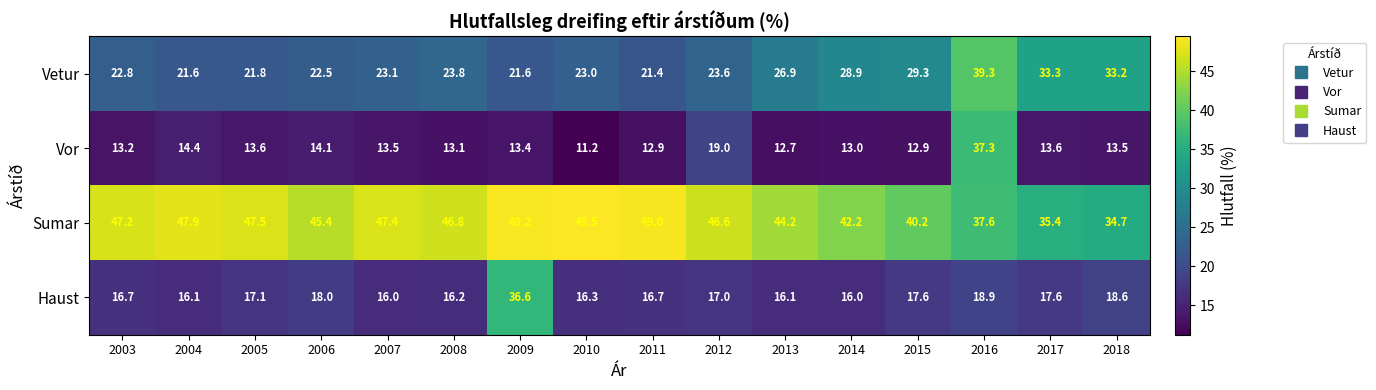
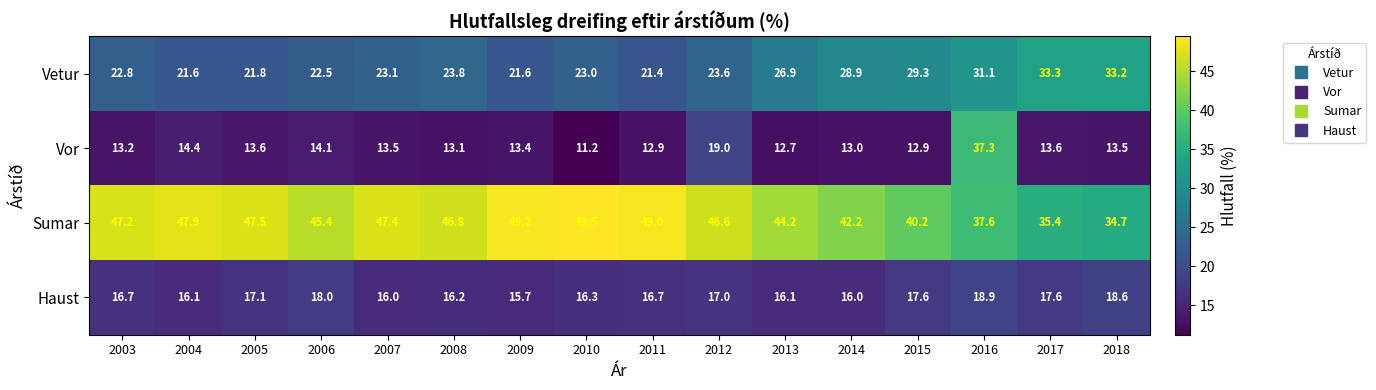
  {
    "Vetur": {
      "2003": 22.8,
      "2004": 21.6,
      "2005": 21.8,
      "2006": 22.5,
      "2007": 23.1,
      "2008": 23.8,
      "2009": 21.6,
      "2010": 23.0,
      "2011": 21.4,
      "2012": 23.6,
      "2013": 26.9,
      "2014": 28.9,
      "2015": 29.3,
-     "2016": 39.3,
+     "2016": 31.1,
      "2017": 33.3,
      "2018": 33.2
    },
    "Vor": {
      "2003": 13.2,
      "2004": 14.4,
      "2005": 13.6,
      "2006": 14.1,
      "2007": 13.5,
      "2008": 13.1,
      "2009": 13.4,
      "2010": 11.2,
      "2011": 12.9,
      "2012": 19.0,
      "2013": 12.7,
      "2014": 13.0,
      "2015": 12.9,
      "2016": 37.3,
      "2017": 13.6,
      "2018": 13.5
    },
    "Sumar": {
      "2006": 45.4,
      "2008": 46.8,
      "2012": 46.6,
      "2013": 44.2,
      "2014": 42.2,
      "2015": 40.2,
      "2016": 37.6,
      "2017": 35.4,
      "2018": 34.7
    },
    "Haust": {
      "2003": 16.7,
      "2004": 16.1,
      "2005": 17.1,
      "2006": 18.0,
      "2007": 16.0,
      "2008": 16.2,
-     "2009": 36.6,
+     "2009": 15.7,
      "2010": 16.3,
      "2011": 16.7,
      "2012": 17.0,
      "2013": 16.1,
      "2014": 16.0,
      "2015": 17.6,
      "2016": 18.9,
      "2017": 17.6,
      "2018": 18.6
    }
  }
